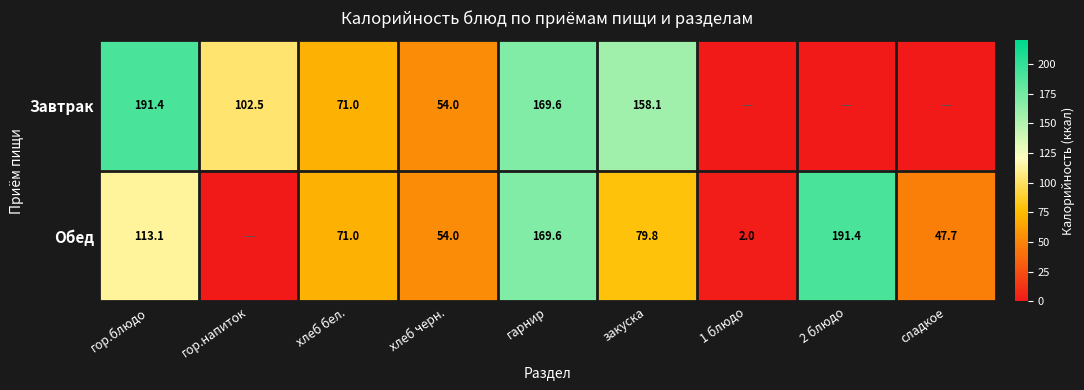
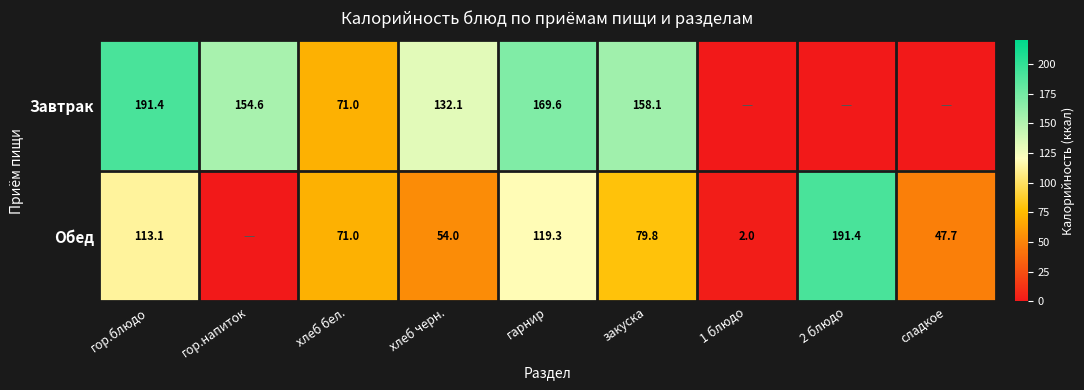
  {
    "Завтрак": {
      "гор.блюдо": 191.4,
-     "гор.напиток": 102.5,
+     "гор.напиток": 154.6,
      "хлеб бел.": 71.0,
-     "хлеб черн.": 54.0,
+     "хлеб черн.": 132.1,
      "гарнир": 169.6,
      "закуска": 158.1
    },
    "Обед": {
      "гор.блюдо": 113.1,
      "хлеб бел.": 71.0,
      "хлеб черн.": 54.0,
-     "гарнир": 169.6,
+     "гарнир": 119.3,
      "закуска": 79.8,
      "1 блюдо": 2.0,
      "2 блюдо": 191.4,
      "сладкое": 47.7
    }
  }
